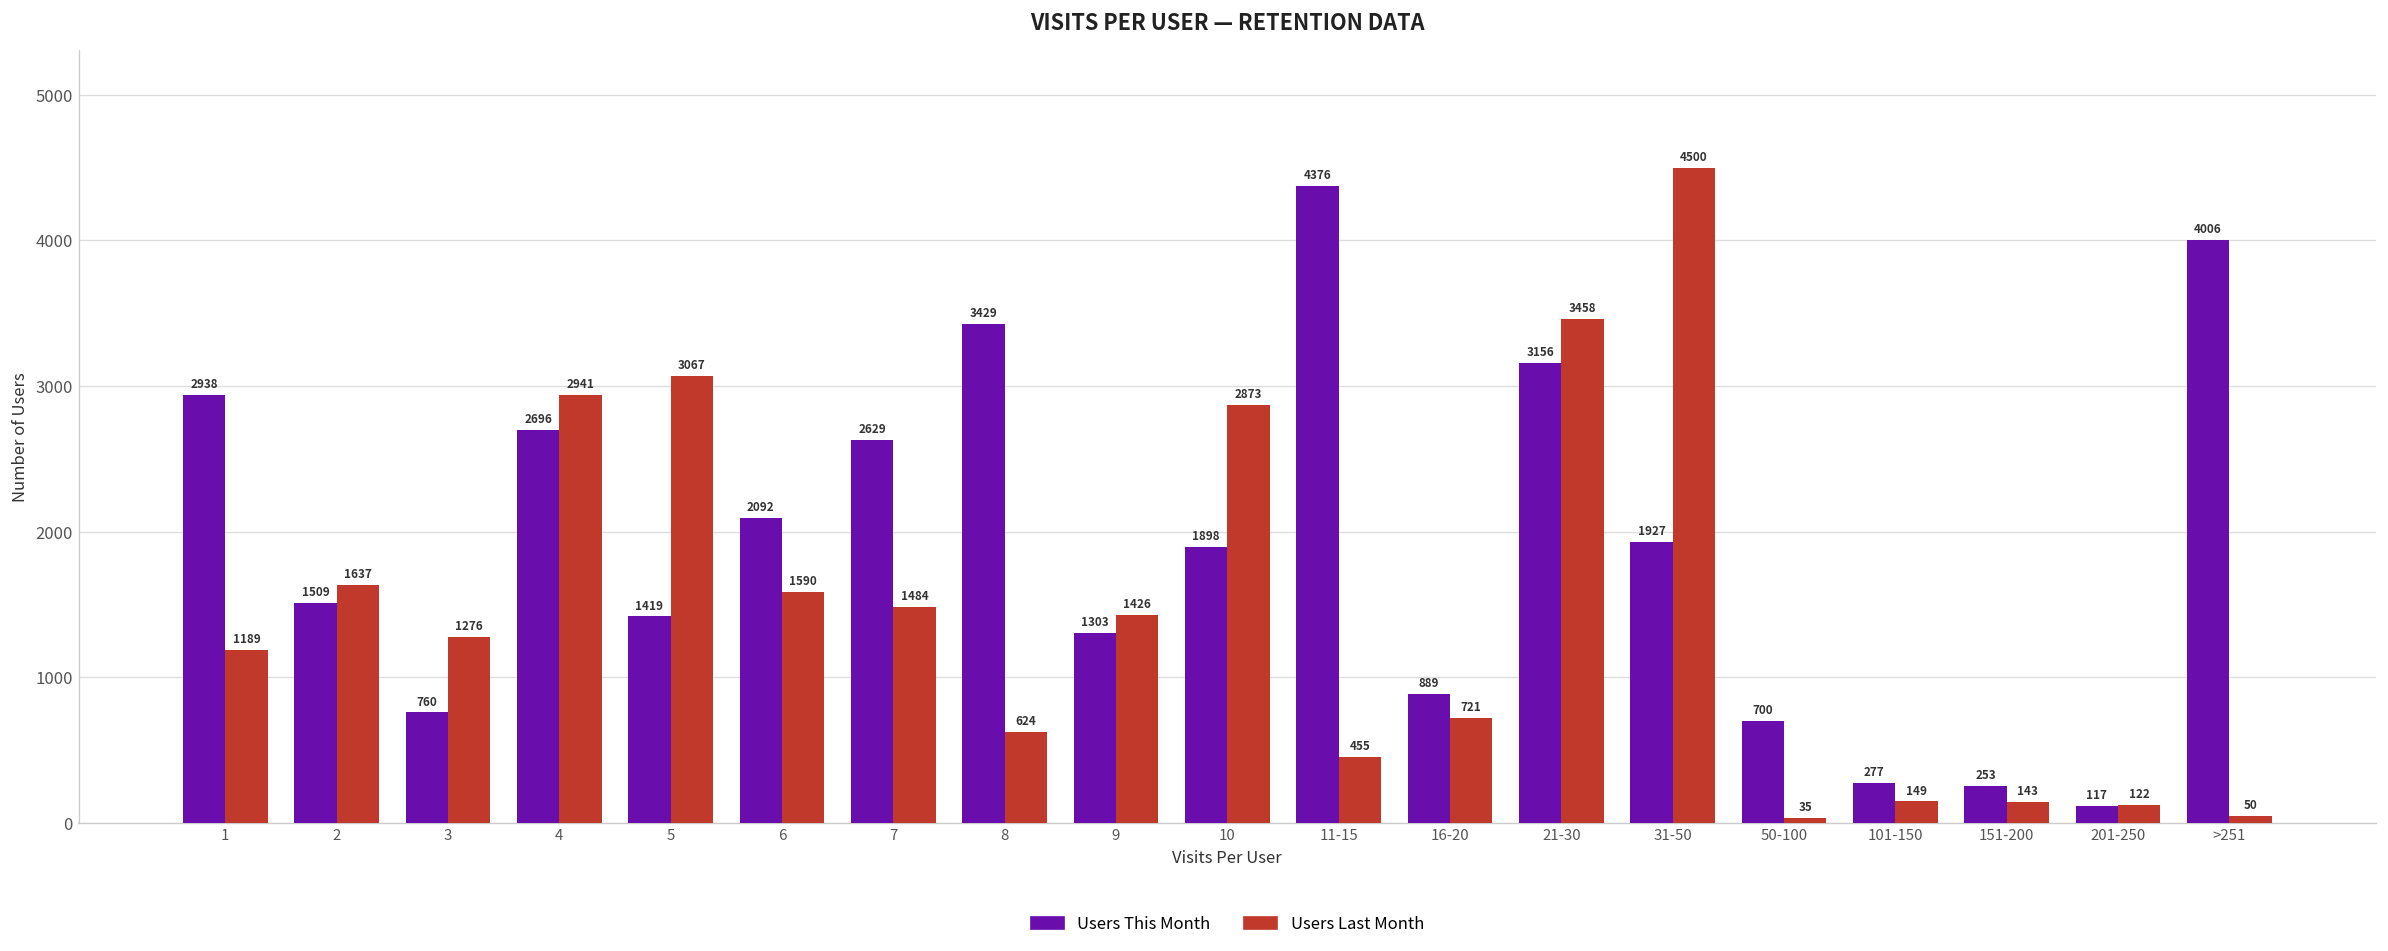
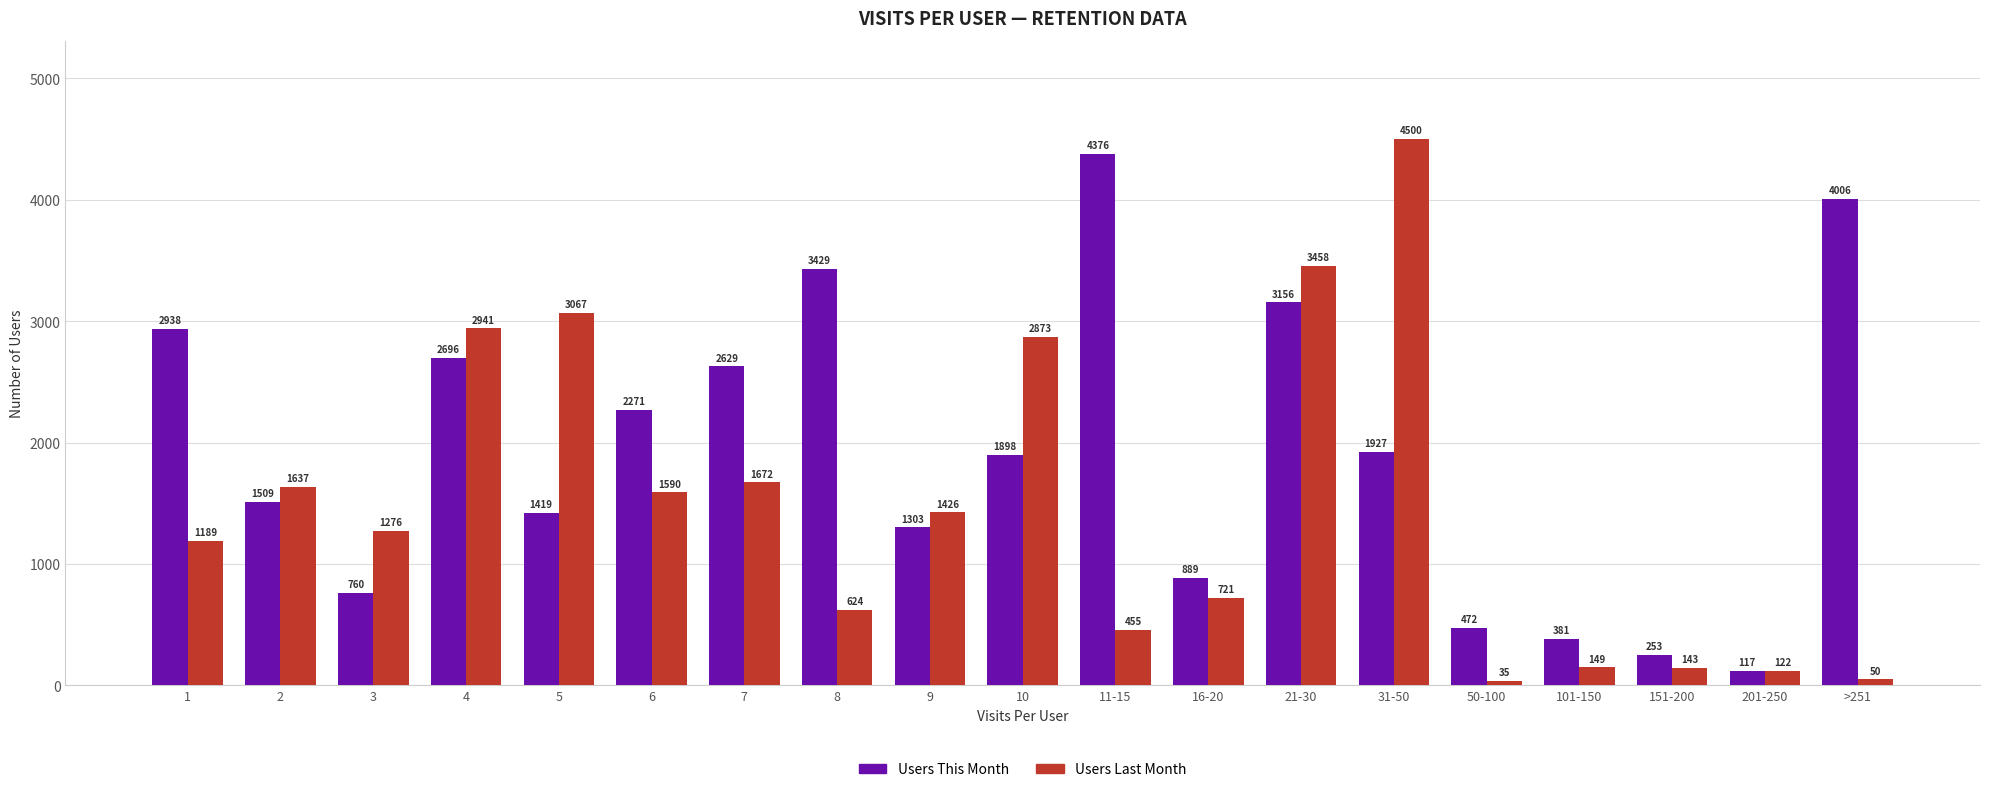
  {
    "Users This Month": {
      "1": 2938,
      "2": 1509,
      "3": 760,
      "4": 2696,
      "5": 1419,
-     "6": 2092,
+     "6": 2271,
      "7": 2629,
      "8": 3429,
      "9": 1303,
      "10": 1898,
      "11-15": 4376,
      "16-20": 889,
      "21-30": 3156,
      "31-50": 1927,
-     "50-100": 700,
-     "101-150": 277,
+     "50-100": 472,
+     "101-150": 381,
      "151-200": 253,
      "201-250": 117,
      ">251": 4006
    },
    "Users Last Month": {
      "1": 1189,
      "2": 1637,
      "3": 1276,
      "4": 2941,
      "5": 3067,
      "6": 1590,
-     "7": 1484,
+     "7": 1672,
      "8": 624,
      "9": 1426,
      "10": 2873,
      "11-15": 455,
      "16-20": 721,
      "21-30": 3458,
      "31-50": 4500,
      "50-100": 35,
      "101-150": 149,
      "151-200": 143,
      "201-250": 122,
      ">251": 50
    }
  }
